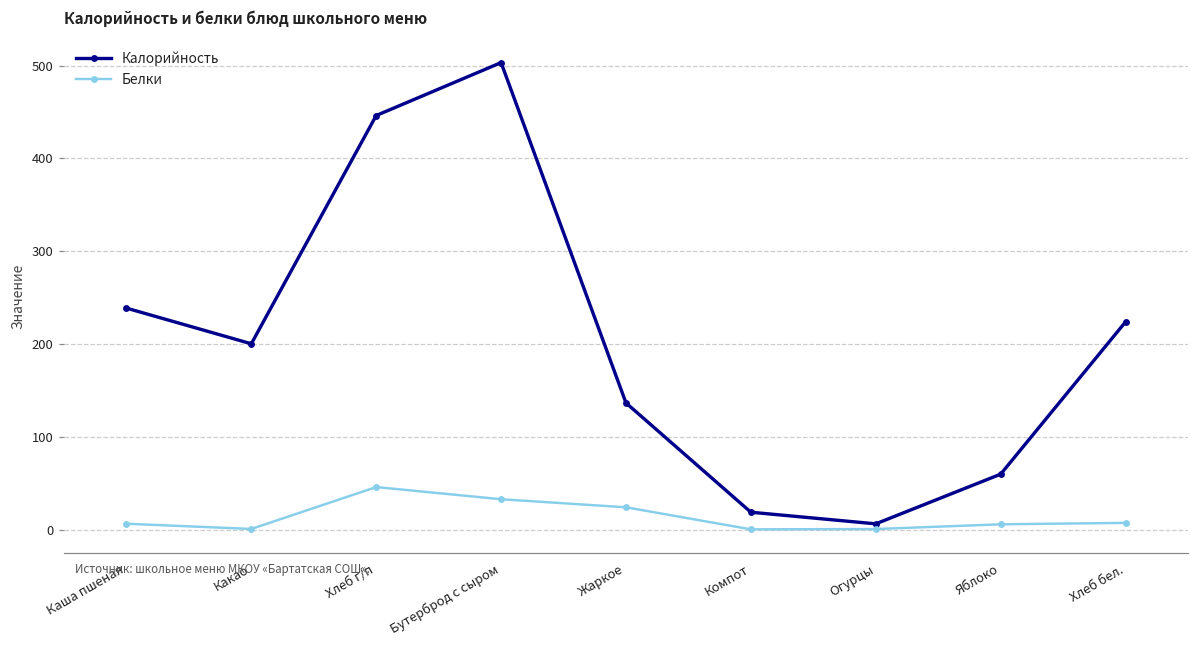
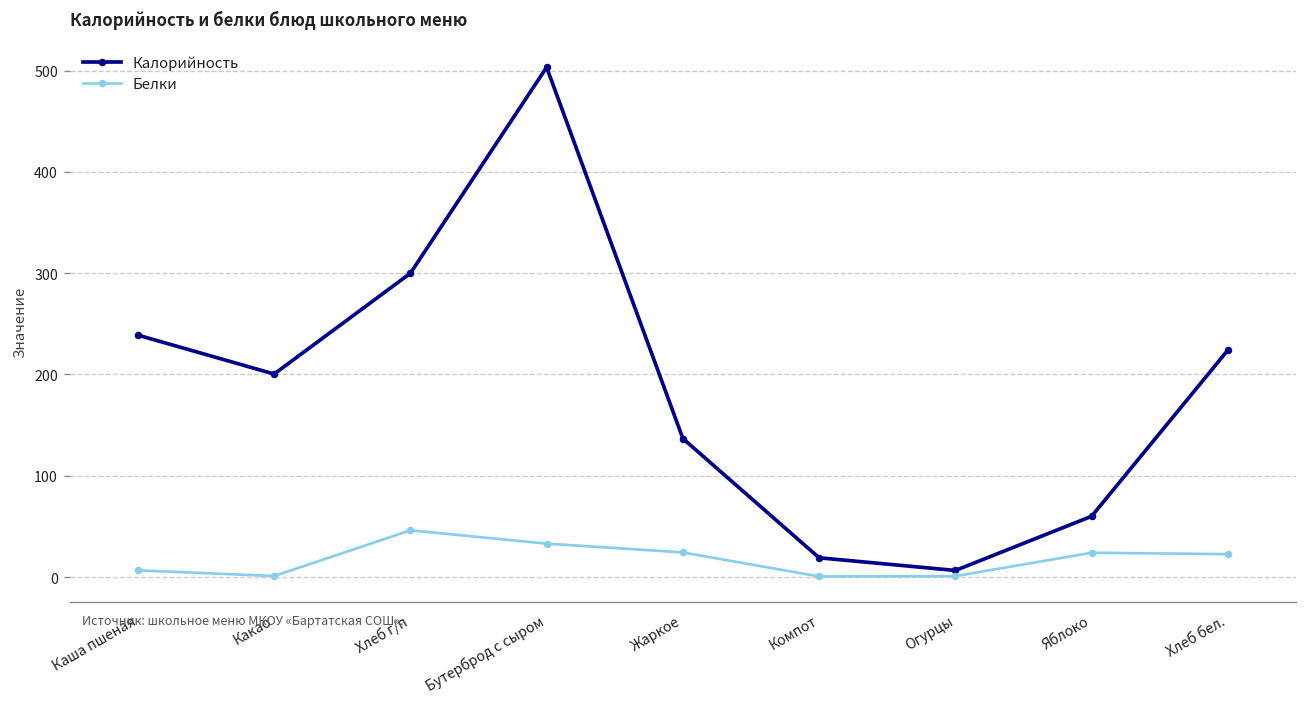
  {
    "Калорийность": {
      "Каша пшеная": 240,
      "Какао": 200,
-     "Хлеб г/п": 450,
+     "Хлеб г/п": 300,
      "Бутерброд с сыром": 500,
      "Жаркое": 140,
      "Компот": 20,
      "Огурцы": 10,
      "Яблоко": 60,
      "Хлеб бел.": 220
    },
    "Белки": {
      "Каша пшеная": 10,
      "Какао": 0,
      "Хлеб г/п": 50,
      "Бутерброд с сыром": 30,
      "Жаркое": 20,
      "Компот": 0,
      "Огурцы": 0,
-     "Яблоко": 10,
-     "Хлеб бел.": 10
+     "Яблоко": 20,
+     "Хлеб бел.": 20
    }
  }
